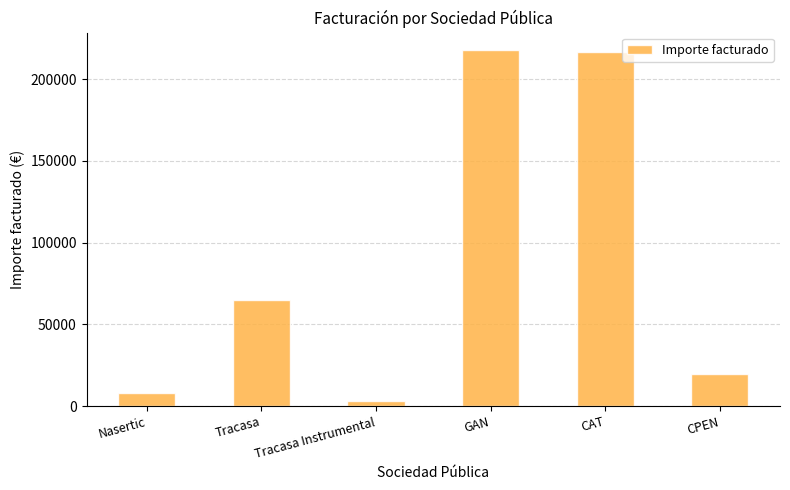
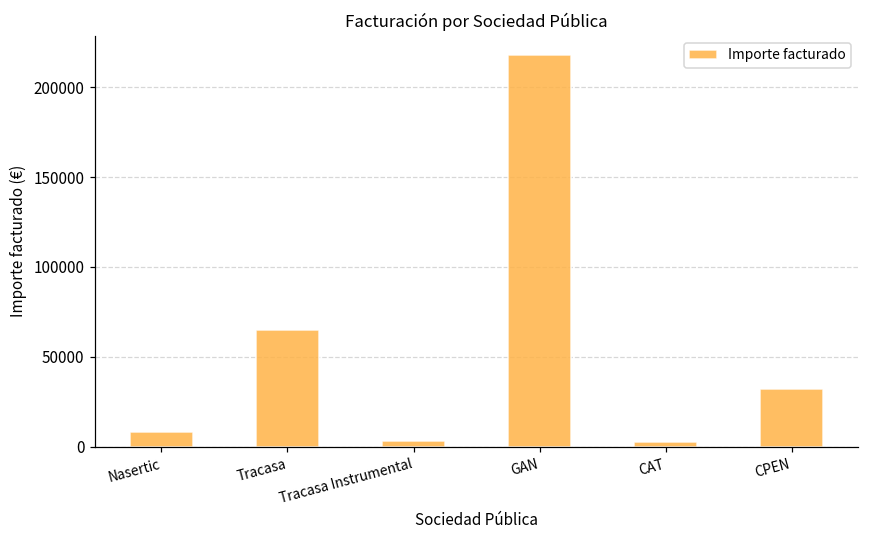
  {
    "Nasertic": 8000,
    "Tracasa": 65000,
    "Tracasa Instrumental": 3000,
    "GAN": 218000,
-   "CAT": 216000,
-   "CPEN": 20000
+   "CAT": 3000,
+   "CPEN": 32000
  }
